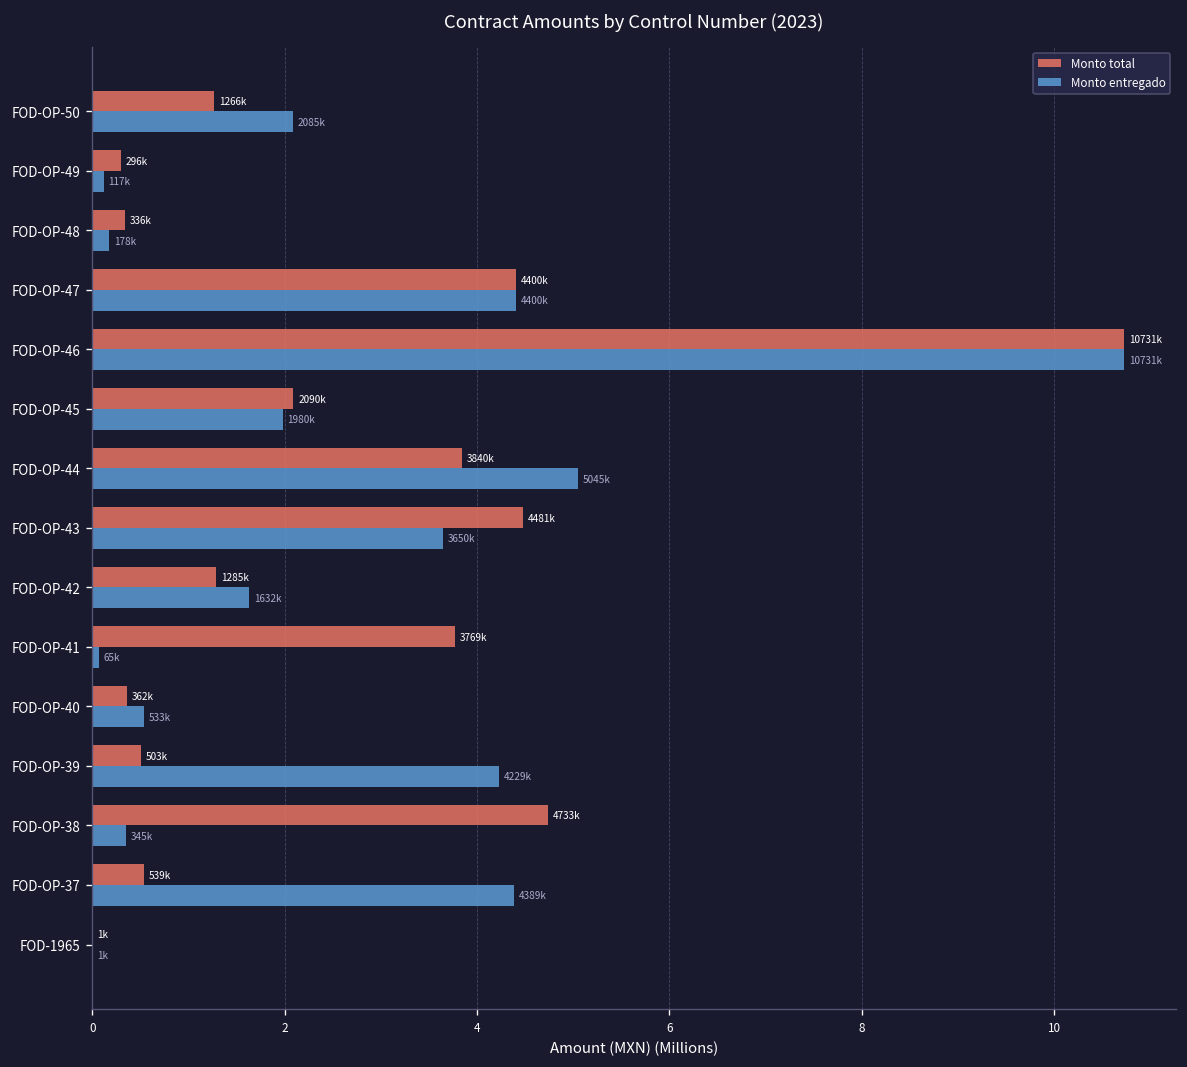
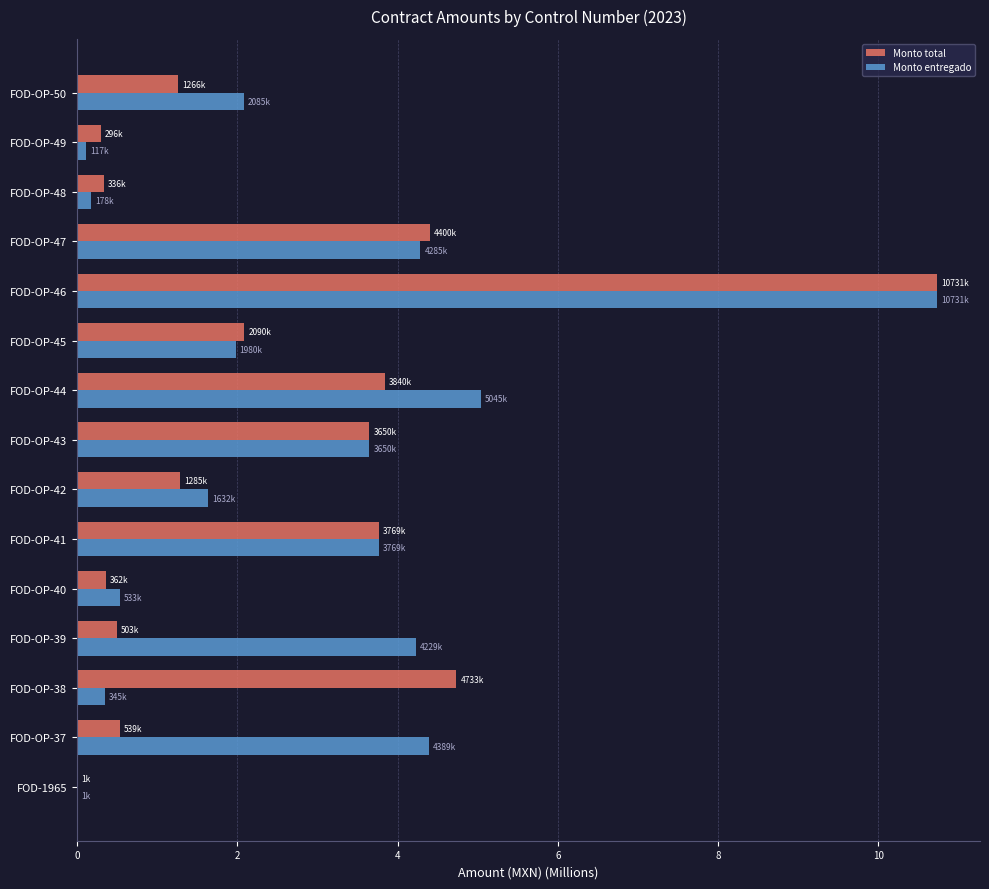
  {
    "Monto total": {
-     "FOD-OP-43": "4481k"
+     "FOD-OP-43": "3650k"
    },
    "Monto entregado": {
-     "FOD-OP-47": "4400k",
-     "FOD-OP-41": "65k"
+     "FOD-OP-47": "4285k",
+     "FOD-OP-41": "3769k"
    }
  }
